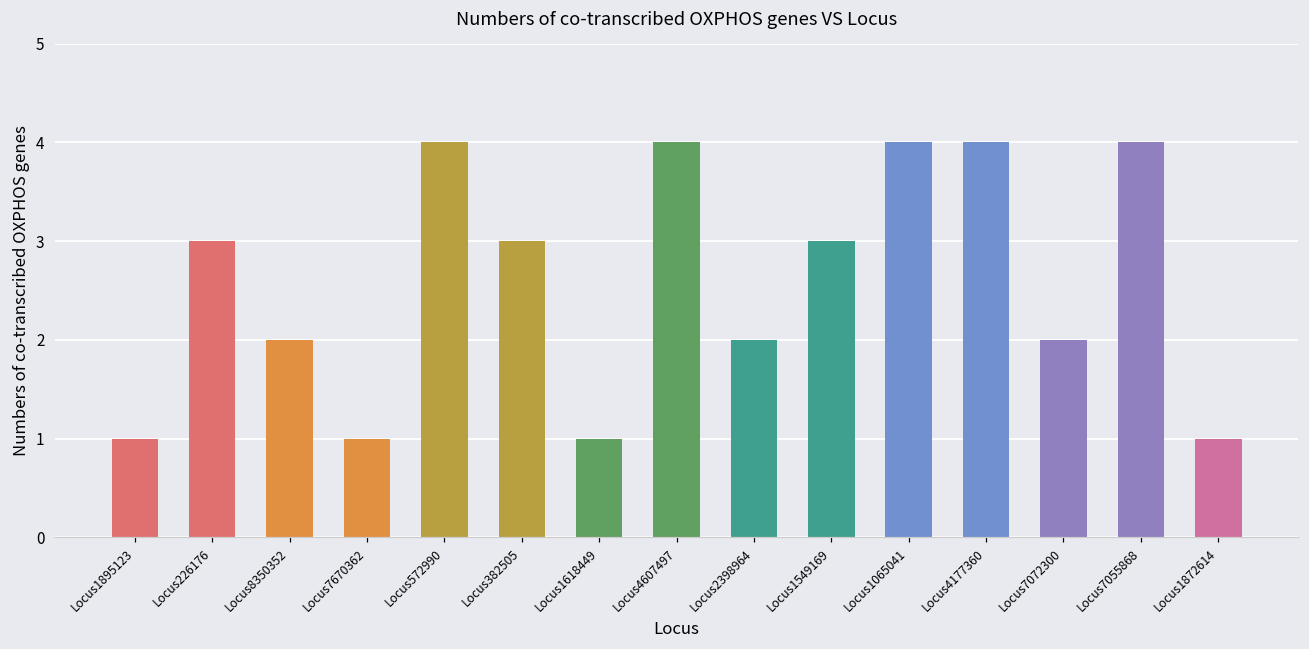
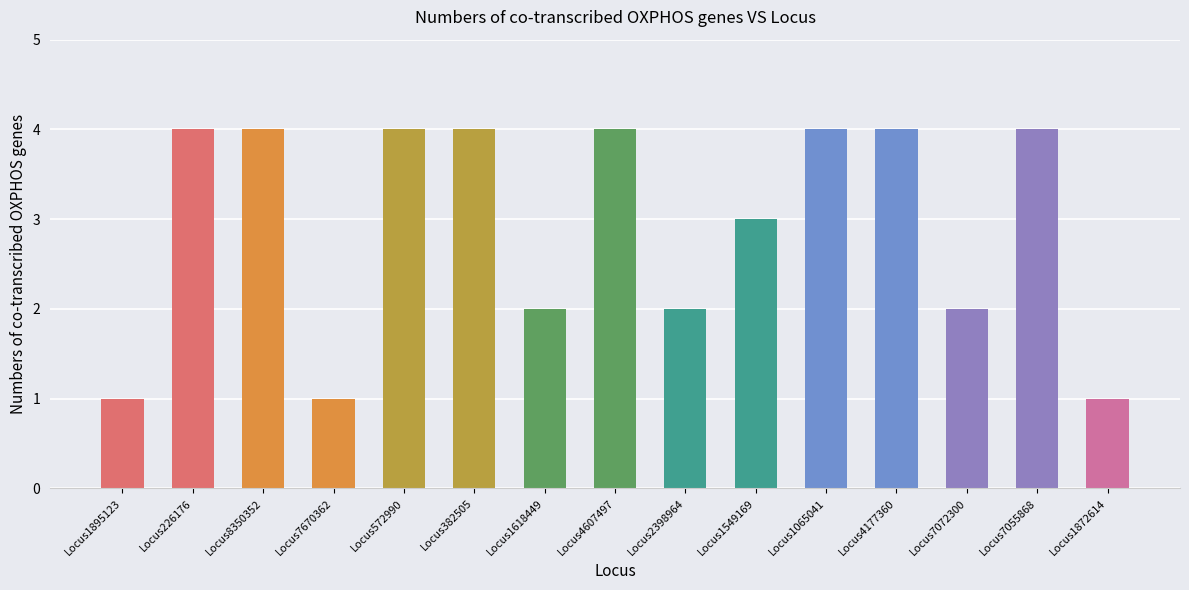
  {
    "Locus1895123": 1,
-   "Locus226176": 3,
-   "Locus8350352": 2,
+   "Locus226176": 4,
+   "Locus8350352": 4,
    "Locus7670362": 1,
    "Locus572990": 4,
-   "Locus382505": 3,
-   "Locus1618449": 1,
+   "Locus382505": 4,
+   "Locus1618449": 2,
    "Locus4607497": 4,
    "Locus2398964": 2,
    "Locus1549169": 3,
    "Locus1065041": 4,
    "Locus4177360": 4,
    "Locus7072300": 2,
    "Locus7055868": 4,
    "Locus1872614": 1
  }
